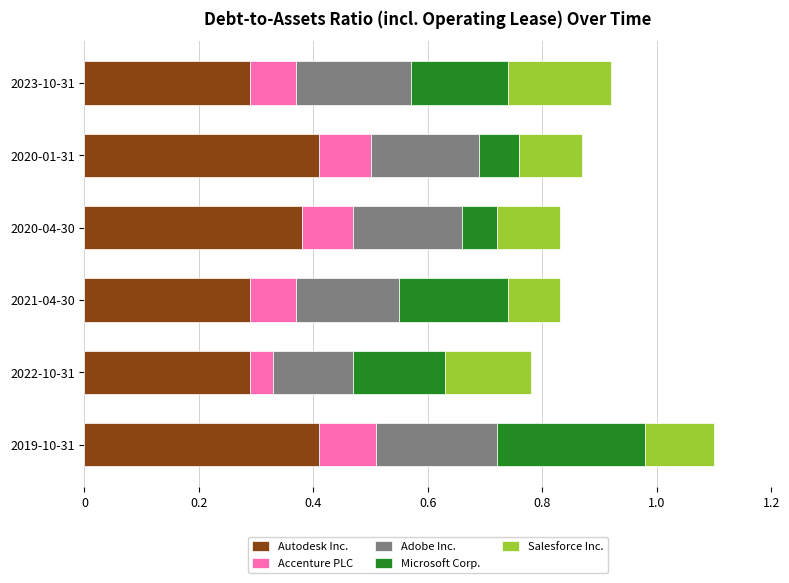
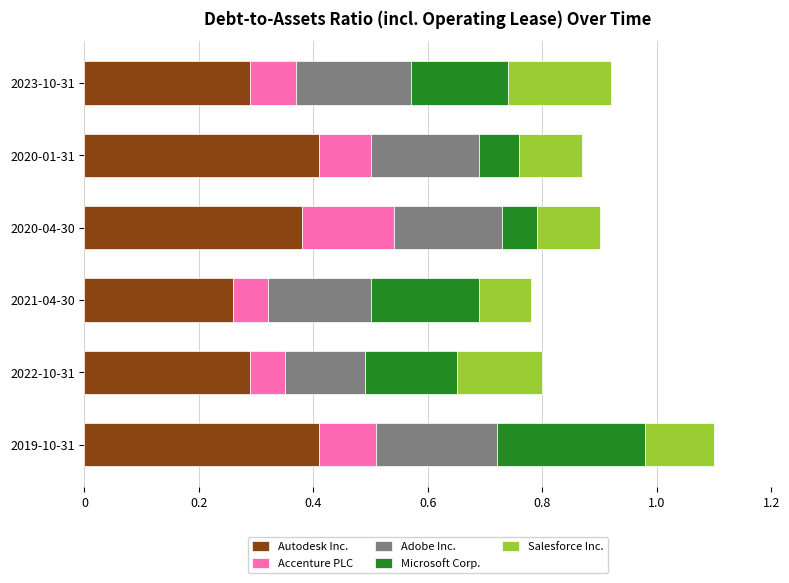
  {
    "Autodesk Inc.": {
      "2023-10-31": 0.29,
      "2020-01-31": 0.41,
      "2020-04-30": 0.38,
-     "2021-04-30": 0.29,
+     "2021-04-30": 0.26,
      "2022-10-31": 0.29,
      "2019-10-31": 0.41
    },
    "Accenture PLC": {
      "2023-10-31": 0.08,
      "2020-01-31": 0.09,
-     "2020-04-30": 0.09,
-     "2021-04-30": 0.08,
-     "2022-10-31": 0.04,
+     "2020-04-30": 0.16,
+     "2021-04-30": 0.06,
+     "2022-10-31": 0.06,
      "2019-10-31": 0.10
    },
    "Adobe Inc.": {
      "2023-10-31": 0.20,
      "2020-01-31": 0.19,
      "2020-04-30": 0.19,
      "2021-04-30": 0.18,
      "2022-10-31": 0.14,
      "2019-10-31": 0.21
    },
    "Microsoft Corp.": {
      "2023-10-31": 0.17,
      "2020-01-31": 0.07,
      "2020-04-30": 0.06,
      "2021-04-30": 0.19,
      "2022-10-31": 0.16,
      "2019-10-31": 0.26
    },
    "Salesforce Inc.": {
      "2023-10-31": 0.18,
      "2020-01-31": 0.11,
      "2020-04-30": 0.11,
      "2021-04-30": 0.09,
      "2022-10-31": 0.15,
      "2019-10-31": 0.12
    }
  }
